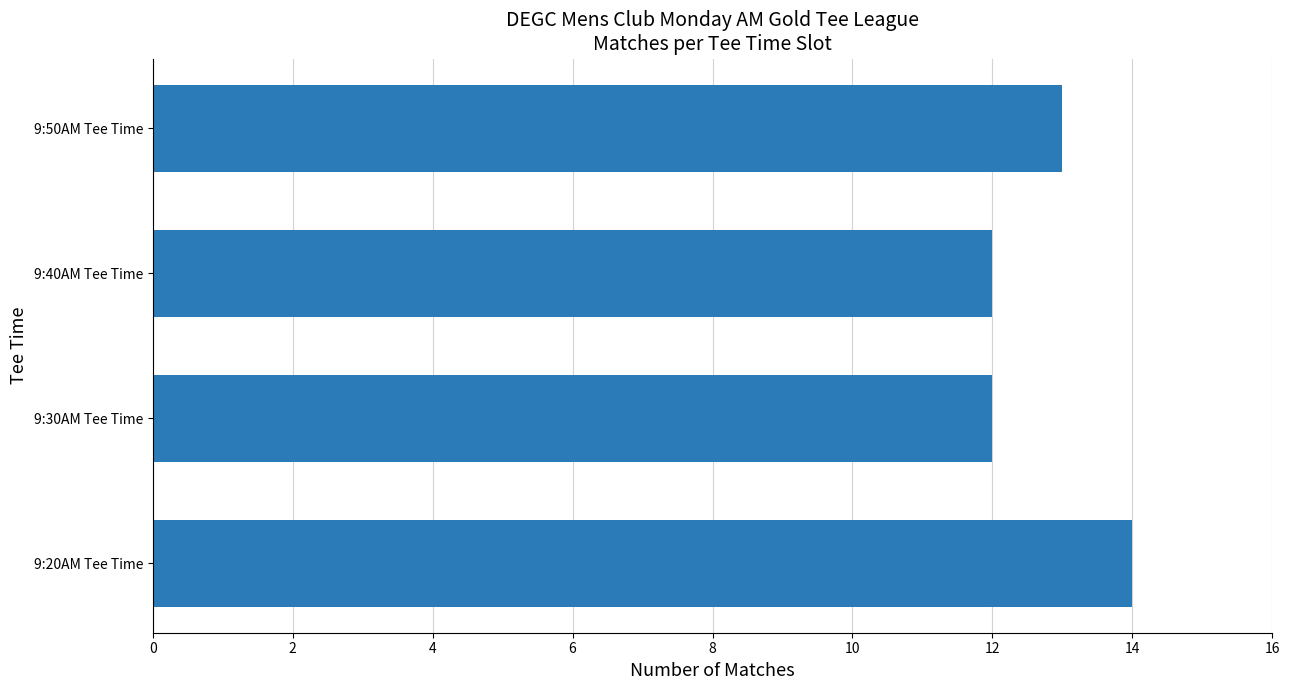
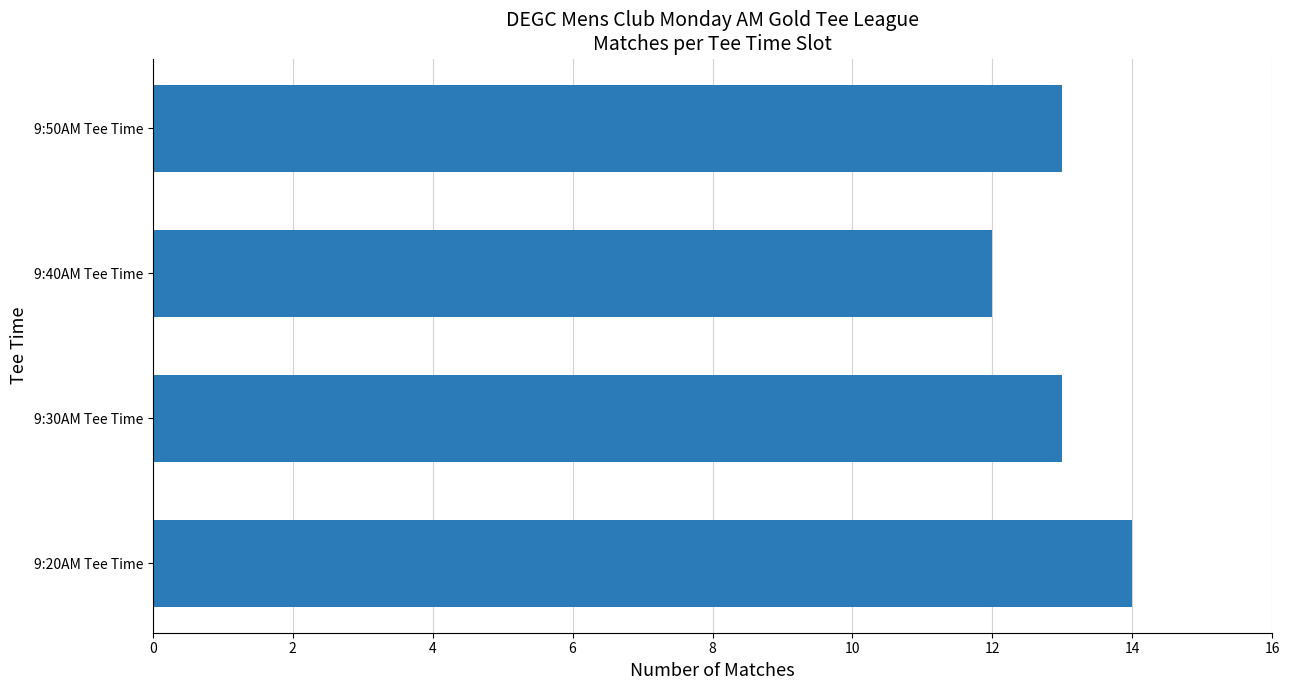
  {
    "9:50AM Tee Time": 13,
    "9:40AM Tee Time": 12,
-   "9:30AM Tee Time": 12,
+   "9:30AM Tee Time": 13,
    "9:20AM Tee Time": 14
  }
